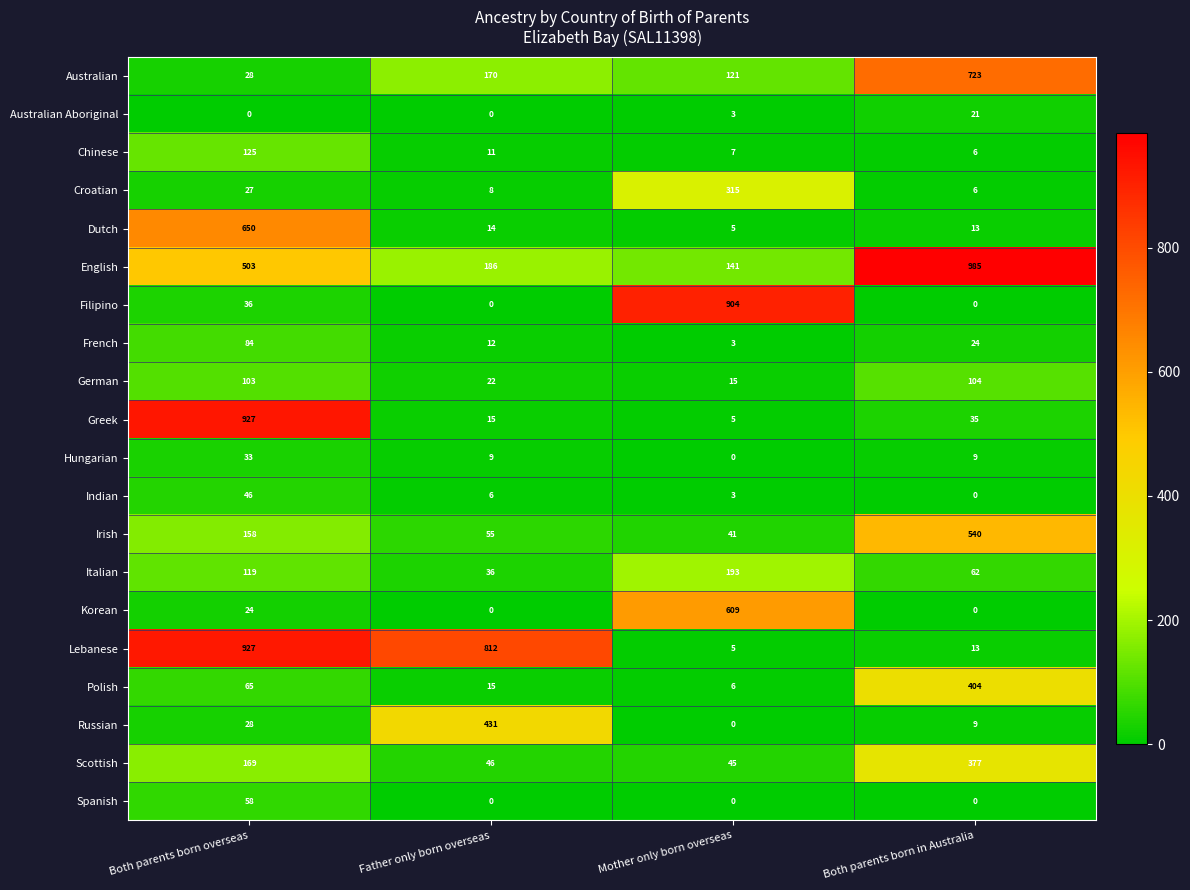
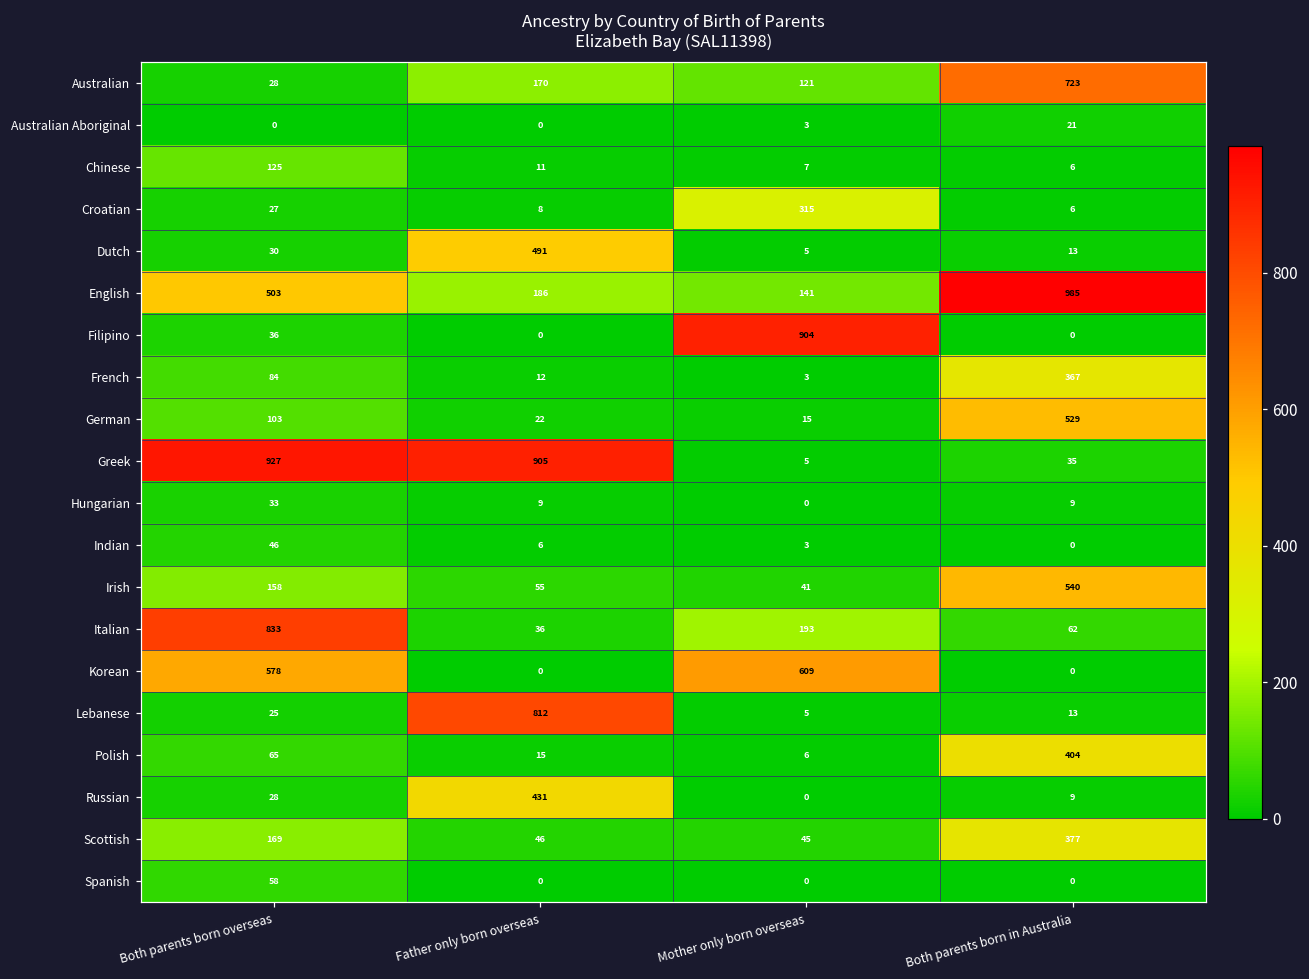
  {
    "Australian": {
      "Both parents born overseas": 28,
      "Father only born overseas": 170,
      "Mother only born overseas": 121,
      "Both parents born in Australia": 723
    },
    "Australian Aboriginal": {
      "Both parents born overseas": 0,
      "Father only born overseas": 0,
      "Mother only born overseas": 3,
      "Both parents born in Australia": 21
    },
    "Chinese": {
      "Both parents born overseas": 125,
      "Father only born overseas": 11,
      "Mother only born overseas": 7,
      "Both parents born in Australia": 6
    },
    "Croatian": {
      "Both parents born overseas": 27,
      "Father only born overseas": 8,
      "Mother only born overseas": 315,
      "Both parents born in Australia": 6
    },
    "Dutch": {
-     "Both parents born overseas": 650,
-     "Father only born overseas": 14,
+     "Both parents born overseas": 30,
+     "Father only born overseas": 491,
      "Mother only born overseas": 5,
      "Both parents born in Australia": 13
    },
    "English": {
      "Both parents born overseas": 503,
      "Father only born overseas": 186,
      "Mother only born overseas": 141,
      "Both parents born in Australia": 985
    },
    "Filipino": {
      "Both parents born overseas": 36,
      "Father only born overseas": 0,
      "Mother only born overseas": 904,
      "Both parents born in Australia": 0
    },
    "French": {
      "Both parents born overseas": 84,
      "Father only born overseas": 12,
      "Mother only born overseas": 3,
-     "Both parents born in Australia": 24
+     "Both parents born in Australia": 367
    },
    "German": {
      "Both parents born overseas": 103,
      "Father only born overseas": 22,
      "Mother only born overseas": 15,
-     "Both parents born in Australia": 104
+     "Both parents born in Australia": 529
    },
    "Greek": {
      "Both parents born overseas": 927,
-     "Father only born overseas": 15,
+     "Father only born overseas": 905,
      "Mother only born overseas": 5,
      "Both parents born in Australia": 35
    },
    "Hungarian": {
      "Both parents born overseas": 33,
      "Father only born overseas": 9,
      "Mother only born overseas": 0,
      "Both parents born in Australia": 9
    },
    "Indian": {
      "Both parents born overseas": 46,
      "Father only born overseas": 6,
      "Mother only born overseas": 3,
      "Both parents born in Australia": 0
    },
    "Irish": {
      "Both parents born overseas": 158,
      "Father only born overseas": 55,
      "Mother only born overseas": 41,
      "Both parents born in Australia": 540
    },
    "Italian": {
-     "Both parents born overseas": 119,
+     "Both parents born overseas": 833,
      "Father only born overseas": 36,
      "Mother only born overseas": 193,
      "Both parents born in Australia": 62
    },
    "Korean": {
-     "Both parents born overseas": 24,
+     "Both parents born overseas": 578,
      "Father only born overseas": 0,
      "Mother only born overseas": 609,
      "Both parents born in Australia": 0
    },
    "Lebanese": {
-     "Both parents born overseas": 927,
+     "Both parents born overseas": 25,
      "Father only born overseas": 812,
      "Mother only born overseas": 5,
      "Both parents born in Australia": 13
    },
    "Polish": {
      "Both parents born overseas": 65,
      "Father only born overseas": 15,
      "Mother only born overseas": 6,
      "Both parents born in Australia": 404
    },
    "Russian": {
      "Both parents born overseas": 28,
      "Father only born overseas": 431,
      "Mother only born overseas": 0,
      "Both parents born in Australia": 9
    },
    "Scottish": {
      "Both parents born overseas": 169,
      "Father only born overseas": 46,
      "Mother only born overseas": 45,
      "Both parents born in Australia": 377
    },
    "Spanish": {
      "Both parents born overseas": 58,
      "Father only born overseas": 0,
      "Mother only born overseas": 0,
      "Both parents born in Australia": 0
    }
  }
